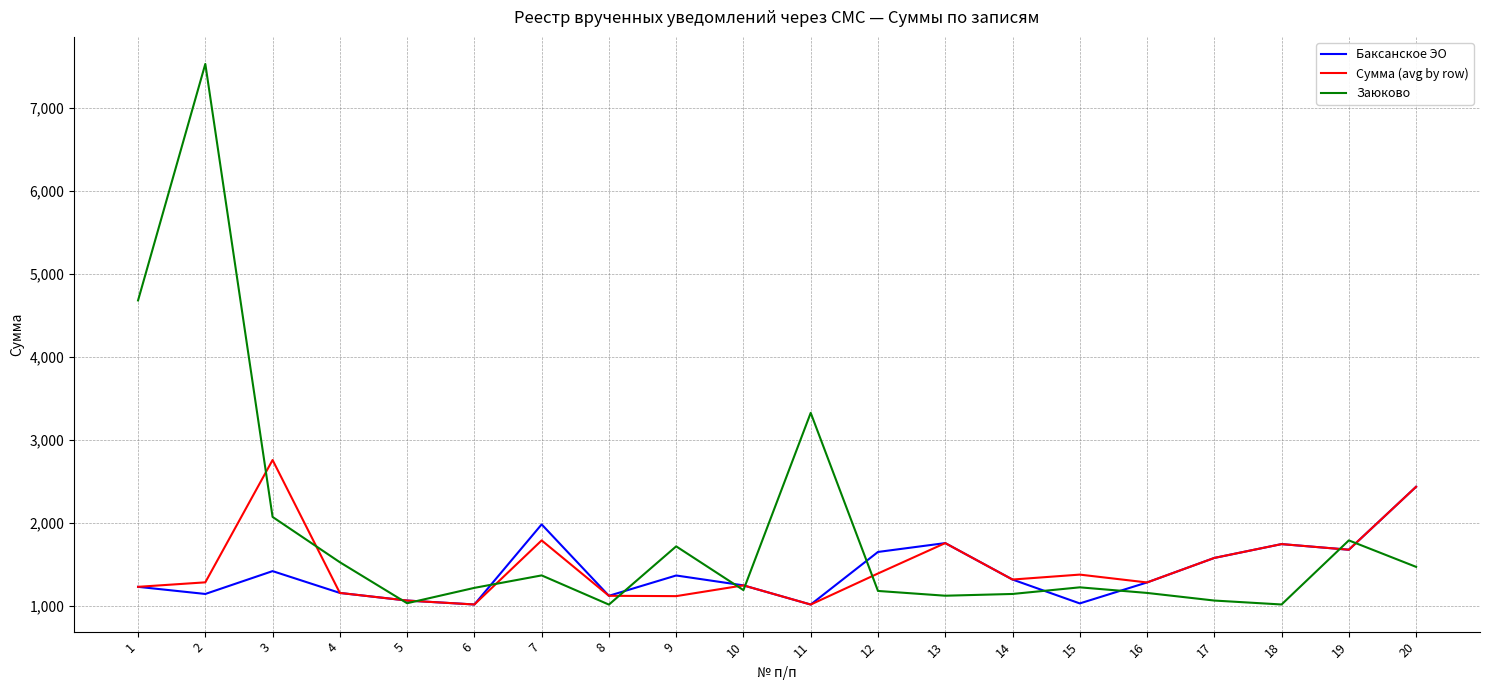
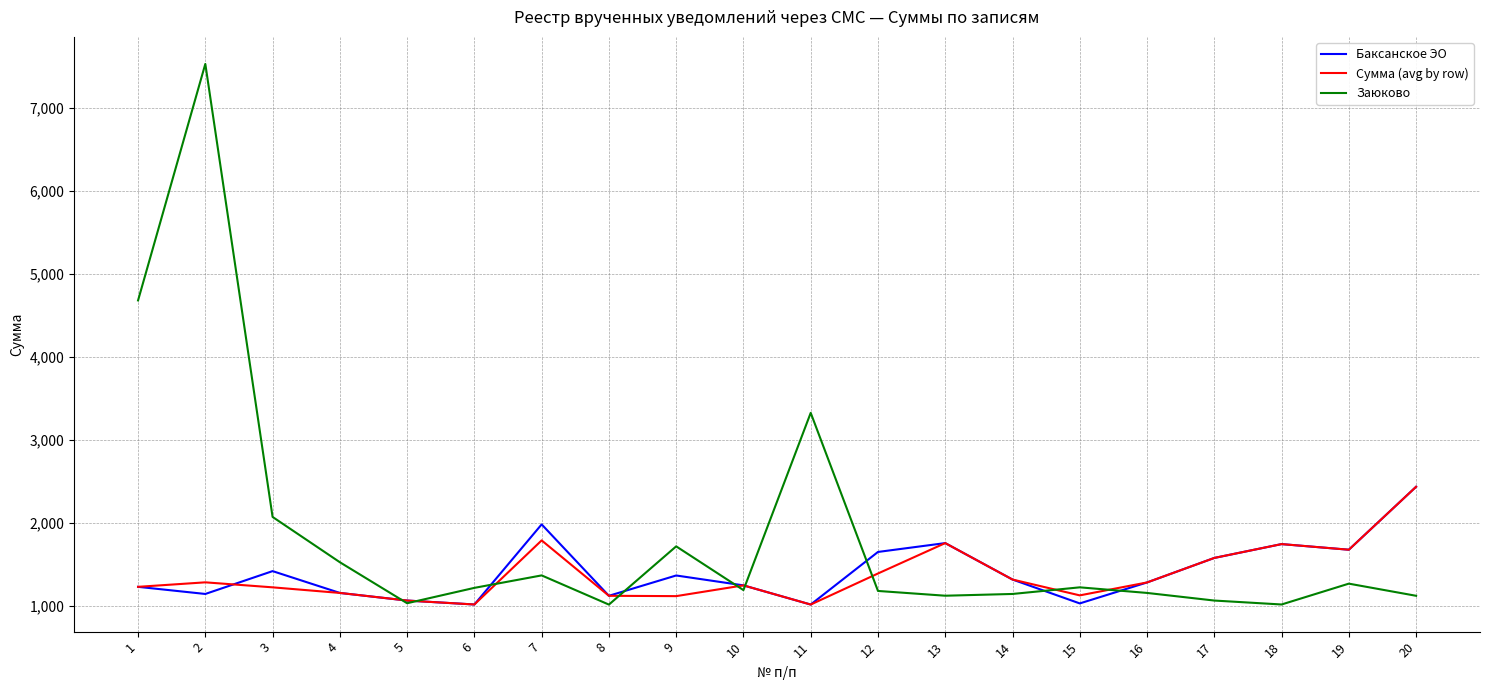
  {
    "Баксанское ЭО": {
      "2": "1,100",
      "3": "1,400",
      "7": "2,000",
      "9": "1,400",
      "12": "1,600",
      "15": "1,000"
    },
    "Сумма (avg by row)": {
      "2": "1,300",
-     "3": "2,800",
+     "3": "1,200",
      "7": "1,800",
      "9": "1,100",
      "12": "1,400",
-     "15": "1,400"
+     "15": "1,100"
    },
    "Заюково": {
      "1": "4,700",
      "2": "7,500",
      "3": "2,100",
      "4": "1,500",
      "5": "1,000",
      "6": "1,200",
      "7": "1,400",
      "8": "1,000",
      "9": "1,700",
      "10": "1,200",
      "11": "3,300",
      "12": "1,200",
      "13": "1,100",
      "14": "1,100",
      "15": "1,200",
      "16": "1,200",
      "17": "1,100",
      "18": "1,000",
-     "19": "1,800",
-     "20": "1,500"
+     "19": "1,300",
+     "20": "1,100"
    }
  }
